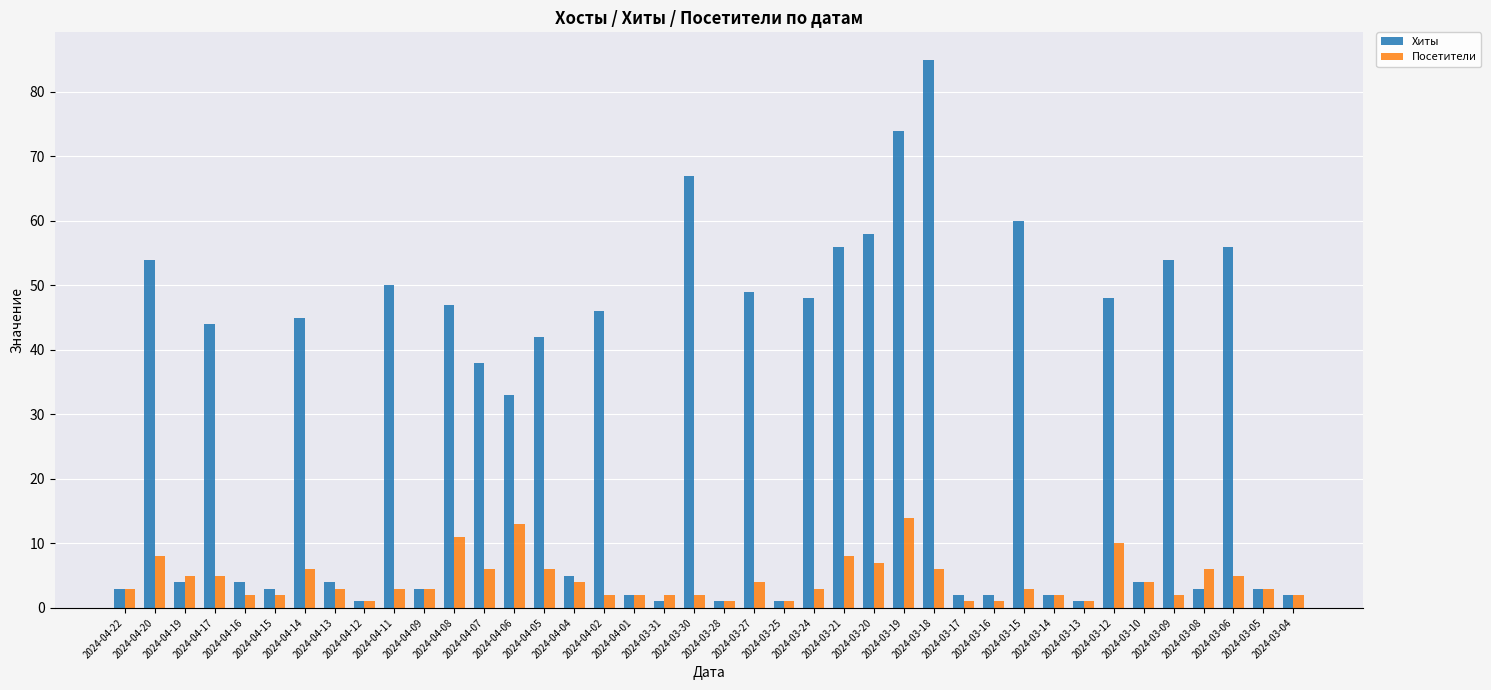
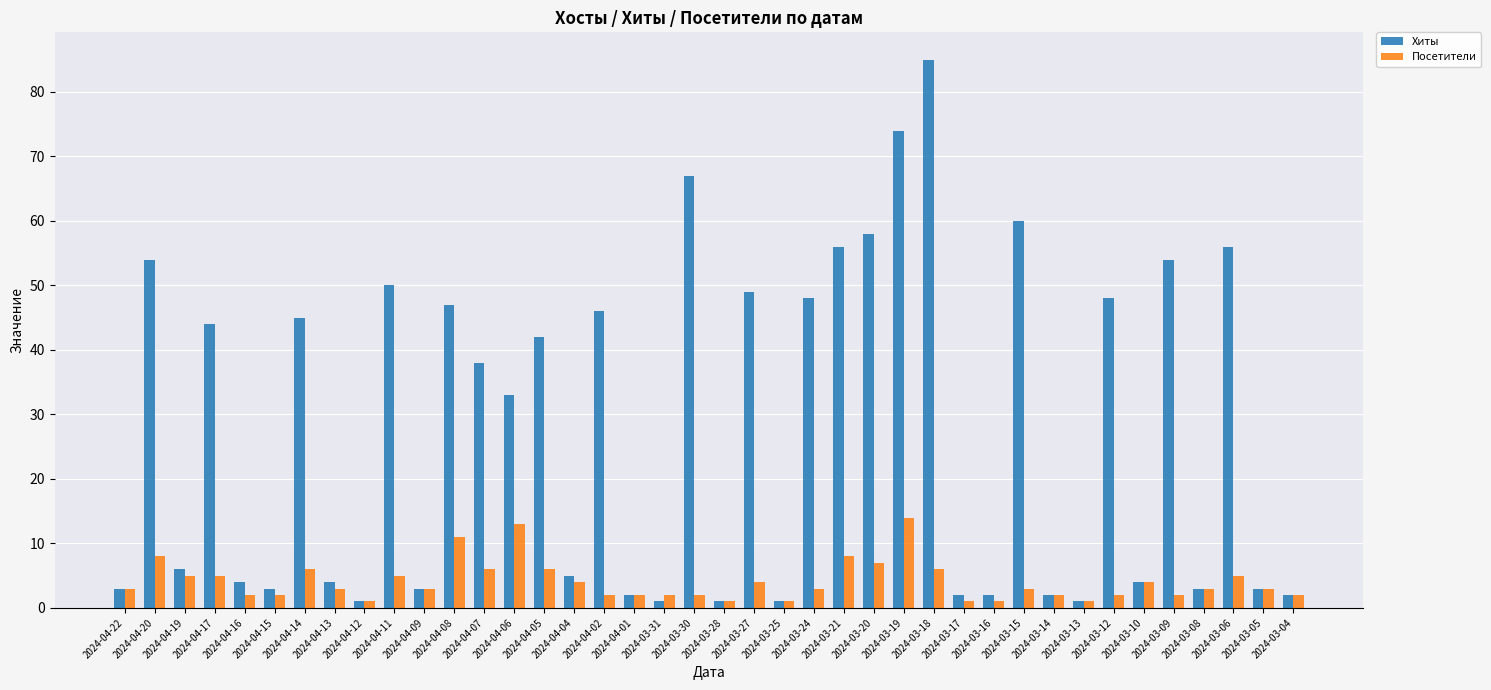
  {
    "Хиты": {
      "2024-04-22": 3,
      "2024-04-20": 54,
-     "2024-04-19": 4,
+     "2024-04-19": 6,
      "2024-04-17": 44,
      "2024-04-16": 4,
      "2024-04-15": 3,
      "2024-04-14": 45,
      "2024-04-13": 4,
      "2024-04-12": 1,
      "2024-04-11": 50,
      "2024-04-09": 3,
      "2024-04-08": 47,
      "2024-04-07": 38,
      "2024-04-06": 33,
      "2024-04-05": 42,
      "2024-04-04": 5,
      "2024-04-02": 46,
      "2024-04-01": 2,
      "2024-03-31": 1,
      "2024-03-30": 67,
      "2024-03-28": 1,
      "2024-03-27": 49,
      "2024-03-25": 1,
      "2024-03-24": 48,
      "2024-03-21": 56,
      "2024-03-20": 58,
      "2024-03-19": 74,
      "2024-03-18": 85,
      "2024-03-17": 2,
      "2024-03-16": 2,
      "2024-03-15": 60,
      "2024-03-14": 2,
      "2024-03-13": 1,
      "2024-03-12": 48,
      "2024-03-10": 4,
      "2024-03-09": 54,
      "2024-03-08": 3,
      "2024-03-06": 56,
      "2024-03-05": 3,
      "2024-03-04": 2
    },
    "Посетители": {
      "2024-04-22": 3,
      "2024-04-20": 8,
      "2024-04-19": 5,
      "2024-04-17": 5,
      "2024-04-16": 2,
      "2024-04-15": 2,
      "2024-04-14": 6,
      "2024-04-13": 3,
      "2024-04-12": 1,
-     "2024-04-11": 3,
+     "2024-04-11": 5,
      "2024-04-09": 3,
      "2024-04-08": 11,
      "2024-04-07": 6,
      "2024-04-06": 13,
      "2024-04-05": 6,
      "2024-04-04": 4,
      "2024-04-02": 2,
      "2024-04-01": 2,
      "2024-03-31": 2,
      "2024-03-30": 2,
      "2024-03-28": 1,
      "2024-03-27": 4,
      "2024-03-25": 1,
      "2024-03-24": 3,
      "2024-03-21": 8,
      "2024-03-20": 7,
      "2024-03-19": 14,
      "2024-03-18": 6,
      "2024-03-17": 1,
      "2024-03-16": 1,
      "2024-03-15": 3,
      "2024-03-14": 2,
      "2024-03-13": 1,
-     "2024-03-12": 10,
+     "2024-03-12": 2,
      "2024-03-10": 4,
      "2024-03-09": 2,
-     "2024-03-08": 6,
+     "2024-03-08": 3,
      "2024-03-06": 5,
      "2024-03-05": 3,
      "2024-03-04": 2
    }
  }
